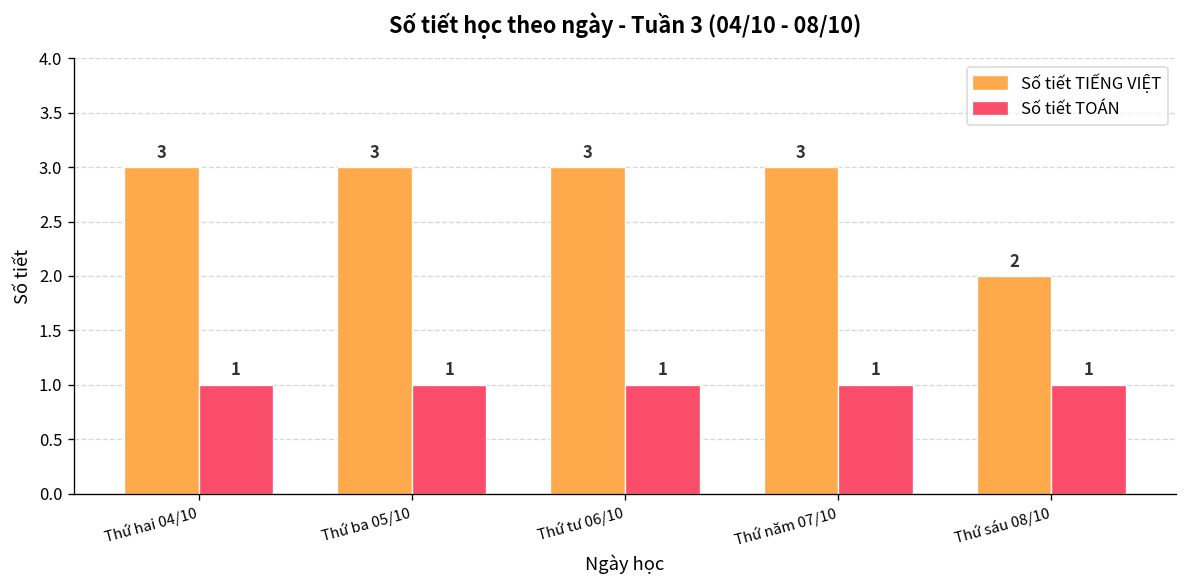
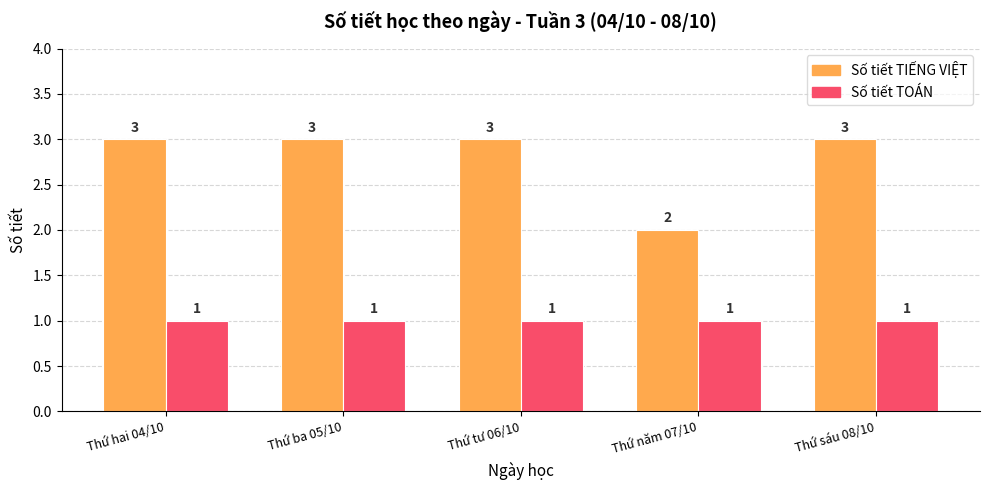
  {
    "Số tiết TIẾNG VIỆT": {
      "Thứ hai 04/10": 3,
      "Thứ ba 05/10": 3,
      "Thứ tư 06/10": 3,
-     "Thứ năm 07/10": 3,
-     "Thứ sáu 08/10": 2
+     "Thứ năm 07/10": 2,
+     "Thứ sáu 08/10": 3
    },
    "Số tiết TOÁN": {
      "Thứ hai 04/10": 1,
      "Thứ ba 05/10": 1,
      "Thứ tư 06/10": 1,
      "Thứ năm 07/10": 1,
      "Thứ sáu 08/10": 1
    }
  }
